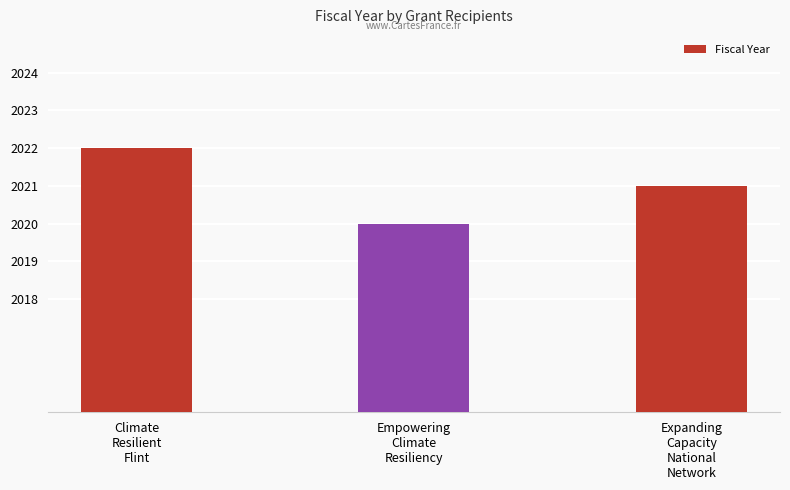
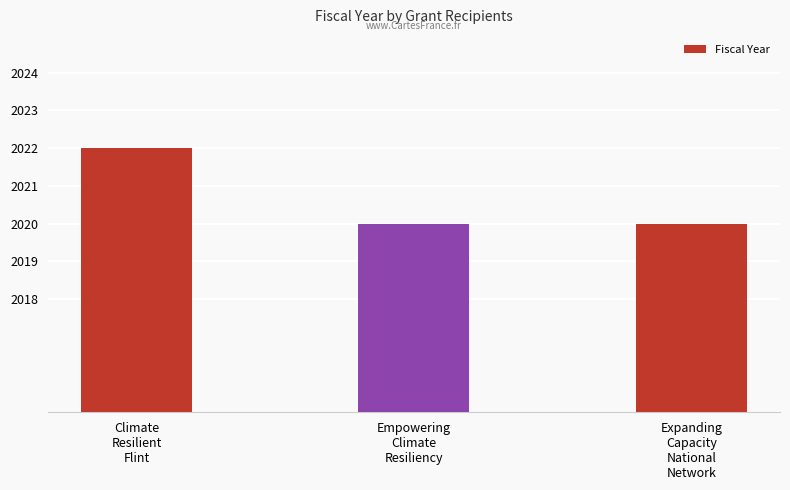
  {
    "Climate Resilient Flint": 2022,
    "Empowering Climate Resiliency": 2020,
-   "Expanding Capacity National Network": 2021
+   "Expanding Capacity National Network": 2020
  }
